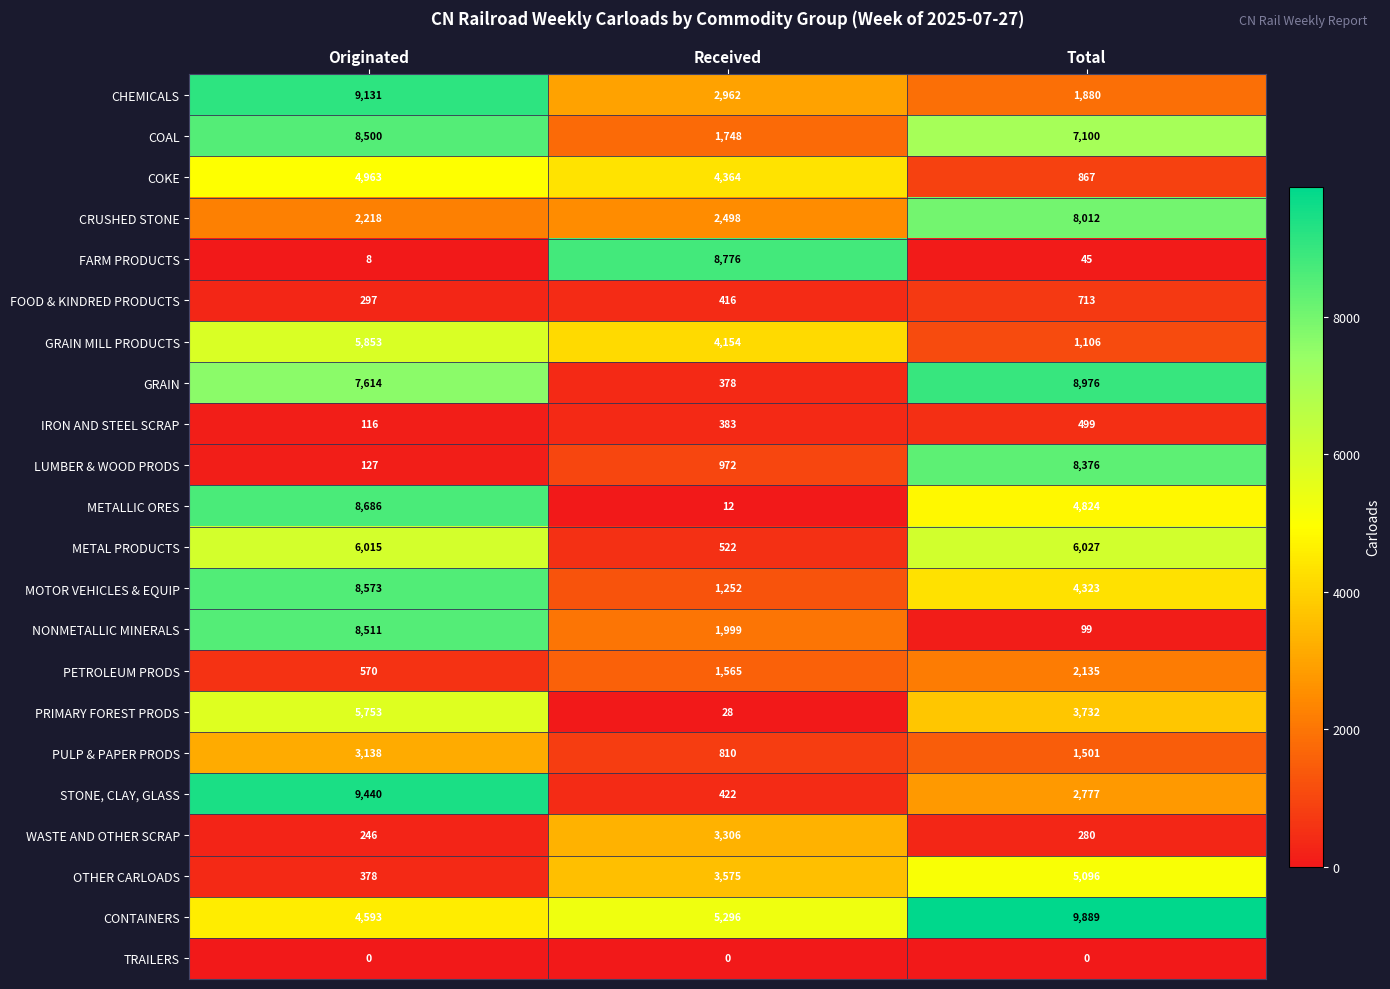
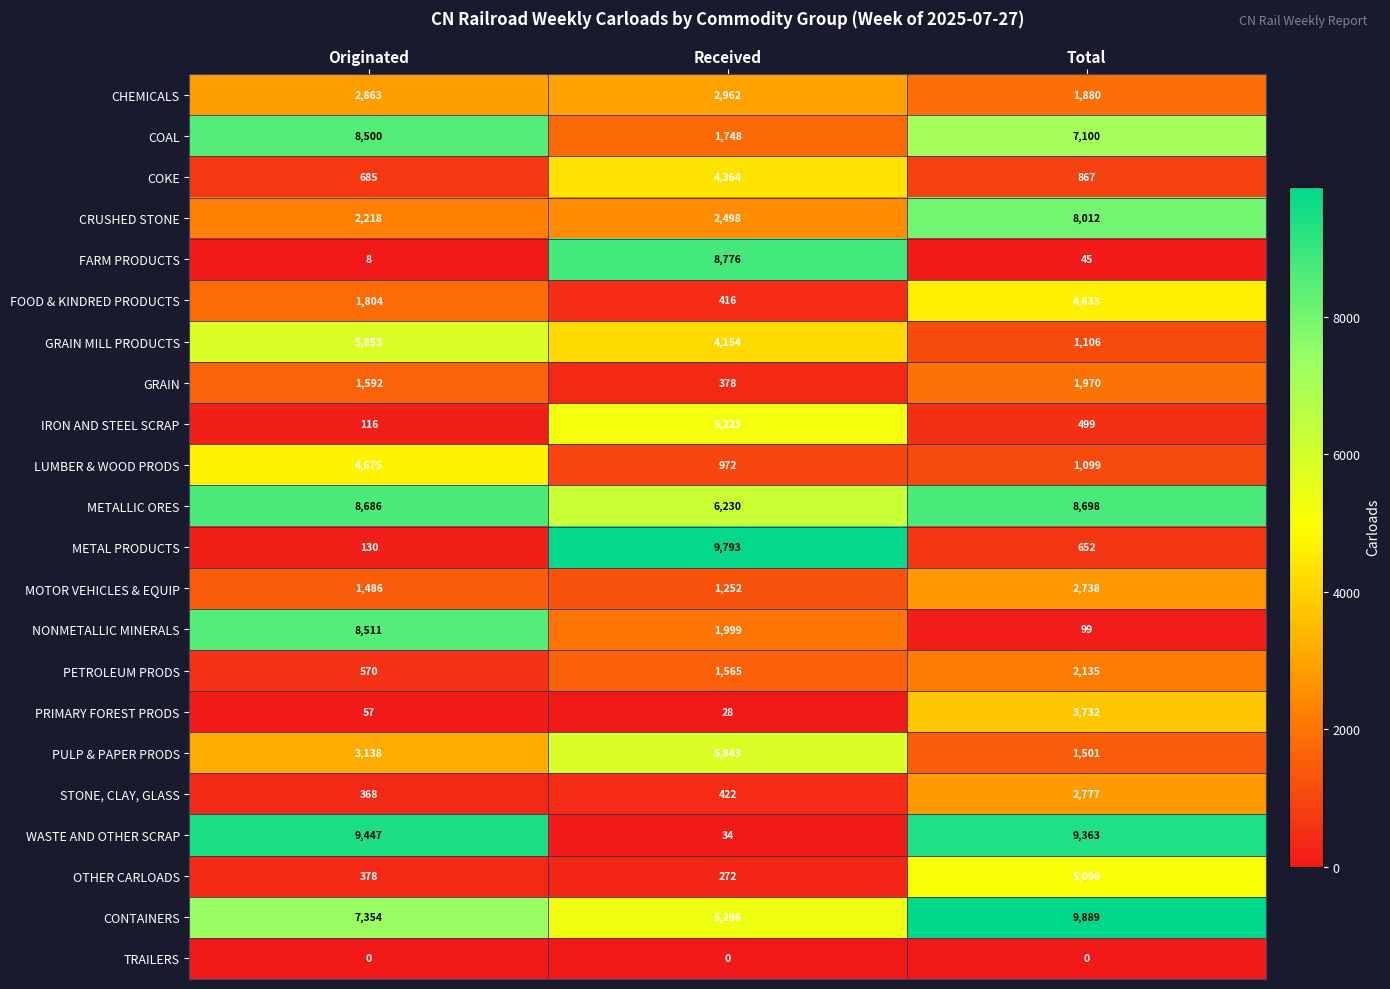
  {
    "CHEMICALS": {
-     "Originated": "9,131",
+     "Originated": "2,863",
      "Received": "2,962",
      "Total": "1,880"
    },
    "COAL": {
      "Originated": "8,500",
      "Received": "1,748",
      "Total": "7,100"
    },
    "COKE": {
-     "Originated": "4,963",
+     "Originated": "685",
      "Received": "4,364",
      "Total": "867"
    },
    "CRUSHED STONE": {
      "Originated": "2,218",
      "Received": "2,498",
      "Total": "8,012"
    },
    "FARM PRODUCTS": {
      "Originated": "8",
      "Received": "8,776",
      "Total": "45"
    },
    "FOOD & KINDRED PRODUCTS": {
-     "Originated": "297",
+     "Originated": "1,804",
      "Received": "416",
-     "Total": "713"
+     "Total": "4,633"
    },
    "GRAIN MILL PRODUCTS": {
      "Originated": "5,853",
      "Received": "4,154",
      "Total": "1,106"
    },
    "GRAIN": {
-     "Originated": "7,614",
+     "Originated": "1,592",
      "Received": "378",
-     "Total": "8,976"
+     "Total": "1,970"
    },
    "IRON AND STEEL SCRAP": {
      "Originated": "116",
-     "Received": "383",
+     "Received": "5,223",
      "Total": "499"
    },
    "LUMBER & WOOD PRODS": {
-     "Originated": "127",
+     "Originated": "4,675",
      "Received": "972",
-     "Total": "8,376"
+     "Total": "1,099"
    },
    "METALLIC ORES": {
      "Originated": "8,686",
-     "Received": "12",
-     "Total": "4,824"
+     "Received": "6,230",
+     "Total": "8,698"
    },
    "METAL PRODUCTS": {
-     "Originated": "6,015",
-     "Received": "522",
-     "Total": "6,027"
+     "Originated": "130",
+     "Received": "9,793",
+     "Total": "652"
    },
    "MOTOR VEHICLES & EQUIP": {
-     "Originated": "8,573",
+     "Originated": "1,486",
      "Received": "1,252",
-     "Total": "4,323"
+     "Total": "2,738"
    },
    "NONMETALLIC MINERALS": {
      "Originated": "8,511",
      "Received": "1,999",
      "Total": "99"
    },
    "PETROLEUM PRODS": {
      "Originated": "570",
      "Received": "1,565",
      "Total": "2,135"
    },
    "PRIMARY FOREST PRODS": {
-     "Originated": "5,753",
+     "Originated": "57",
      "Received": "28",
      "Total": "3,732"
    },
    "PULP & PAPER PRODS": {
      "Originated": "3,138",
-     "Received": "810",
+     "Received": "5,843",
      "Total": "1,501"
    },
    "STONE, CLAY, GLASS": {
-     "Originated": "9,440",
+     "Originated": "368",
      "Received": "422",
      "Total": "2,777"
    },
    "WASTE AND OTHER SCRAP": {
-     "Originated": "246",
-     "Received": "3,306",
-     "Total": "280"
+     "Originated": "9,447",
+     "Received": "34",
+     "Total": "9,363"
    },
    "OTHER CARLOADS": {
      "Originated": "378",
-     "Received": "3,575",
+     "Received": "272",
      "Total": "5,096"
    },
    "CONTAINERS": {
-     "Originated": "4,593",
+     "Originated": "7,354",
      "Received": "5,296",
      "Total": "9,889"
    },
    "TRAILERS": {
      "Originated": "0",
      "Received": "0",
      "Total": "0"
    }
  }
